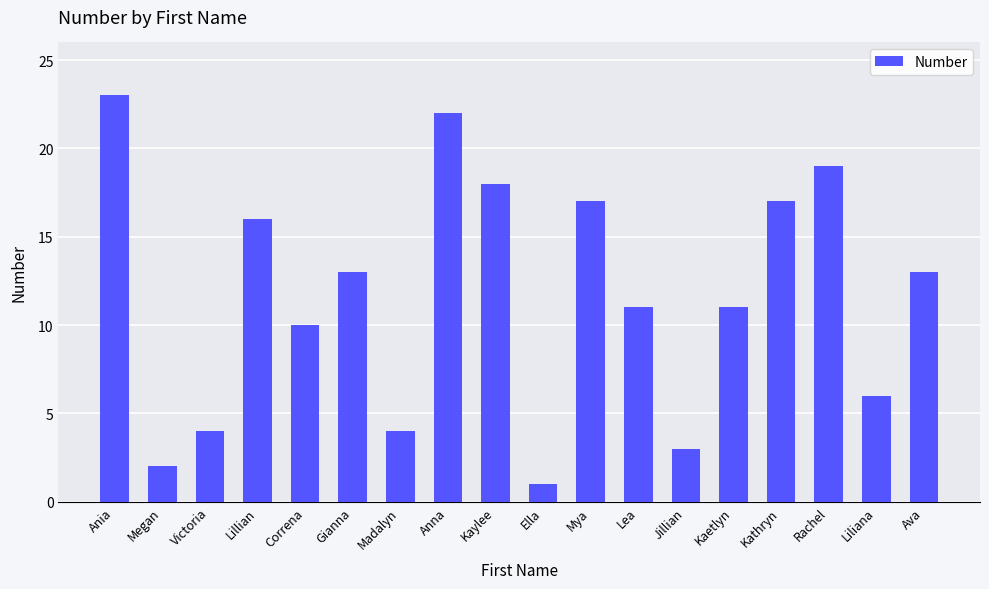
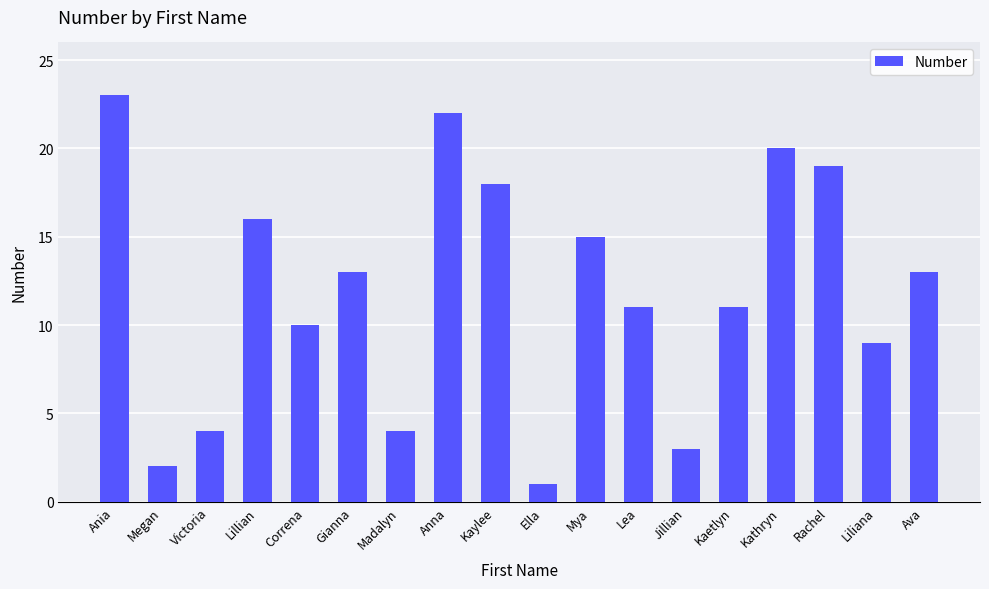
  {
    "Ania": 23,
    "Megan": 2,
    "Victoria": 4,
    "Lillian": 16,
    "Correna": 10,
    "Gianna": 13,
    "Madalyn": 4,
    "Anna": 22,
    "Kaylee": 18,
    "Ella": 1,
-   "Mya": 17,
+   "Mya": 15,
    "Lea": 11,
    "Jillian": 3,
    "Kaetlyn": 11,
-   "Kathryn": 17,
+   "Kathryn": 20,
    "Rachel": 19,
-   "Liliana": 6,
+   "Liliana": 9,
    "Ava": 13
  }
